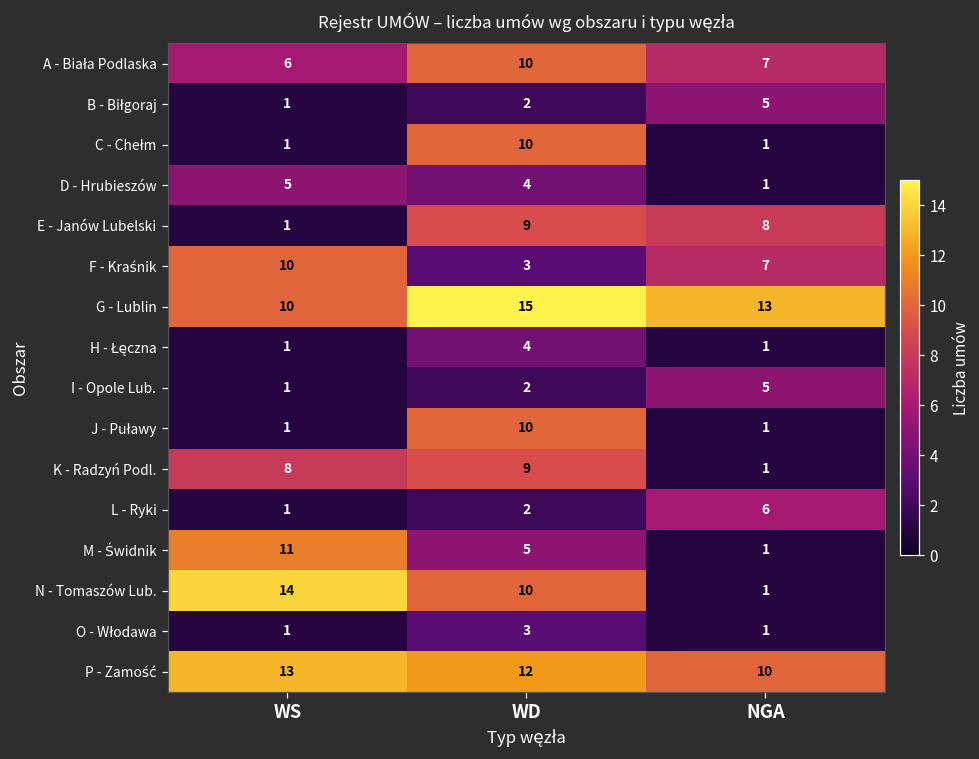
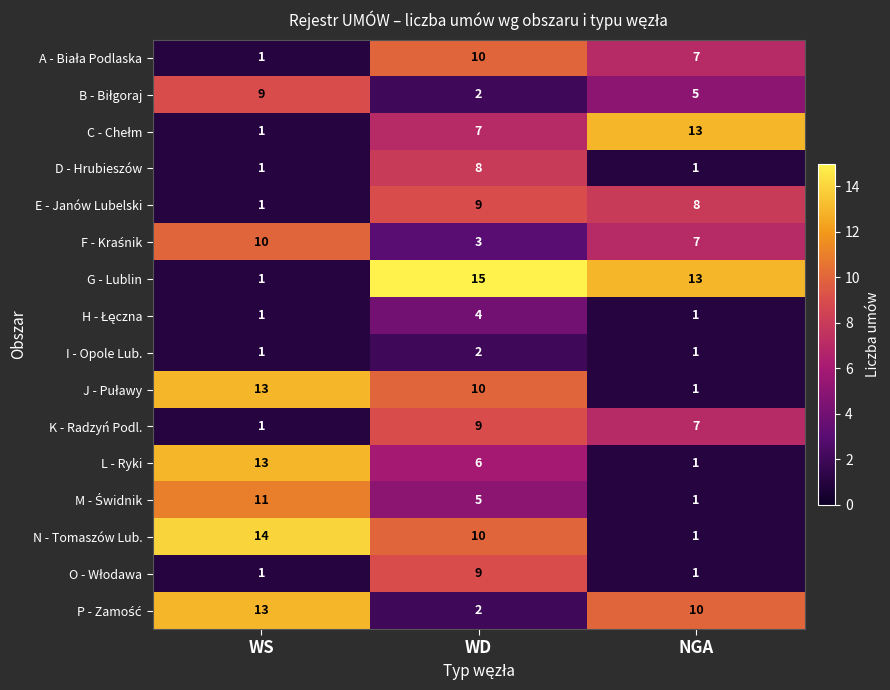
  {
    "A - Biała Podlaska": {
-     "WS": 6,
+     "WS": 1,
      "WD": 10,
      "NGA": 7
    },
    "B - Biłgoraj": {
-     "WS": 1,
+     "WS": 9,
      "WD": 2,
      "NGA": 5
    },
    "C - Chełm": {
      "WS": 1,
-     "WD": 10,
-     "NGA": 1
+     "WD": 7,
+     "NGA": 13
    },
    "D - Hrubieszów": {
-     "WS": 5,
-     "WD": 4,
+     "WS": 1,
+     "WD": 8,
      "NGA": 1
    },
    "E - Janów Lubelski": {
      "WS": 1,
      "WD": 9,
      "NGA": 8
    },
    "F - Kraśnik": {
      "WS": 10,
      "WD": 3,
      "NGA": 7
    },
    "G - Lublin": {
-     "WS": 10,
+     "WS": 1,
      "WD": 15,
      "NGA": 13
    },
    "H - Łęczna": {
      "WS": 1,
      "WD": 4,
      "NGA": 1
    },
    "I - Opole Lub.": {
      "WS": 1,
      "WD": 2,
-     "NGA": 5
+     "NGA": 1
    },
    "J - Puławy": {
-     "WS": 1,
+     "WS": 13,
      "WD": 10,
      "NGA": 1
    },
    "K - Radzyń Podl.": {
-     "WS": 8,
+     "WS": 1,
      "WD": 9,
-     "NGA": 1
+     "NGA": 7
    },
    "L - Ryki": {
-     "WS": 1,
-     "WD": 2,
-     "NGA": 6
+     "WS": 13,
+     "WD": 6,
+     "NGA": 1
    },
    "M - Świdnik": {
      "WS": 11,
      "WD": 5,
      "NGA": 1
    },
    "N - Tomaszów Lub.": {
      "WS": 14,
      "WD": 10,
      "NGA": 1
    },
    "O - Włodawa": {
      "WS": 1,
-     "WD": 3,
+     "WD": 9,
      "NGA": 1
    },
    "P - Zamość": {
      "WS": 13,
-     "WD": 12,
+     "WD": 2,
      "NGA": 10
    }
  }
